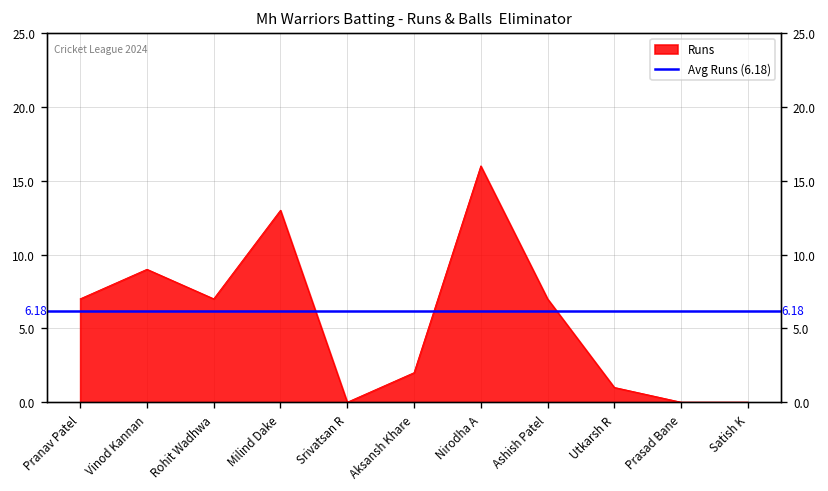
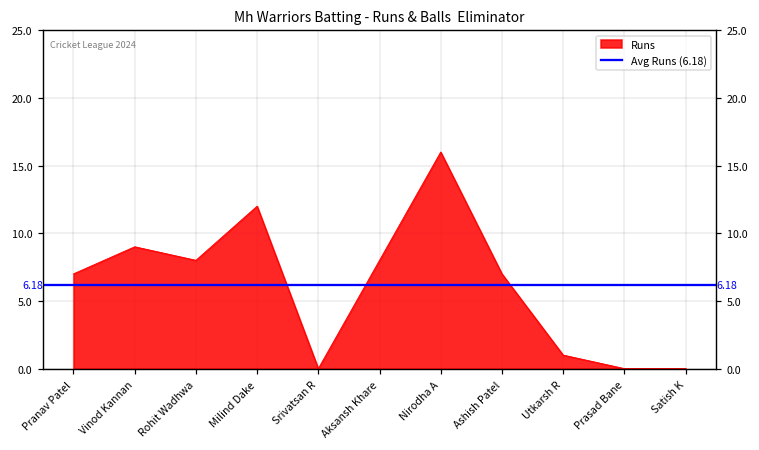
  {
    "Pranav Patel": 7,
    "Vinod Kannan": 9,
-   "Rohit Wadhwa": 7,
-   "Milind Dake": 13,
+   "Rohit Wadhwa": 8,
+   "Milind Dake": 12,
    "Srivatsan R": 0,
-   "Aksansh Khare": 2,
+   "Aksansh Khare": 8,
    "Nirodha A": 16,
    "Ashish Patel": 7,
    "Utkarsh R": 1,
    "Prasad Bane": 0,
    "Satish K": 0
  }
